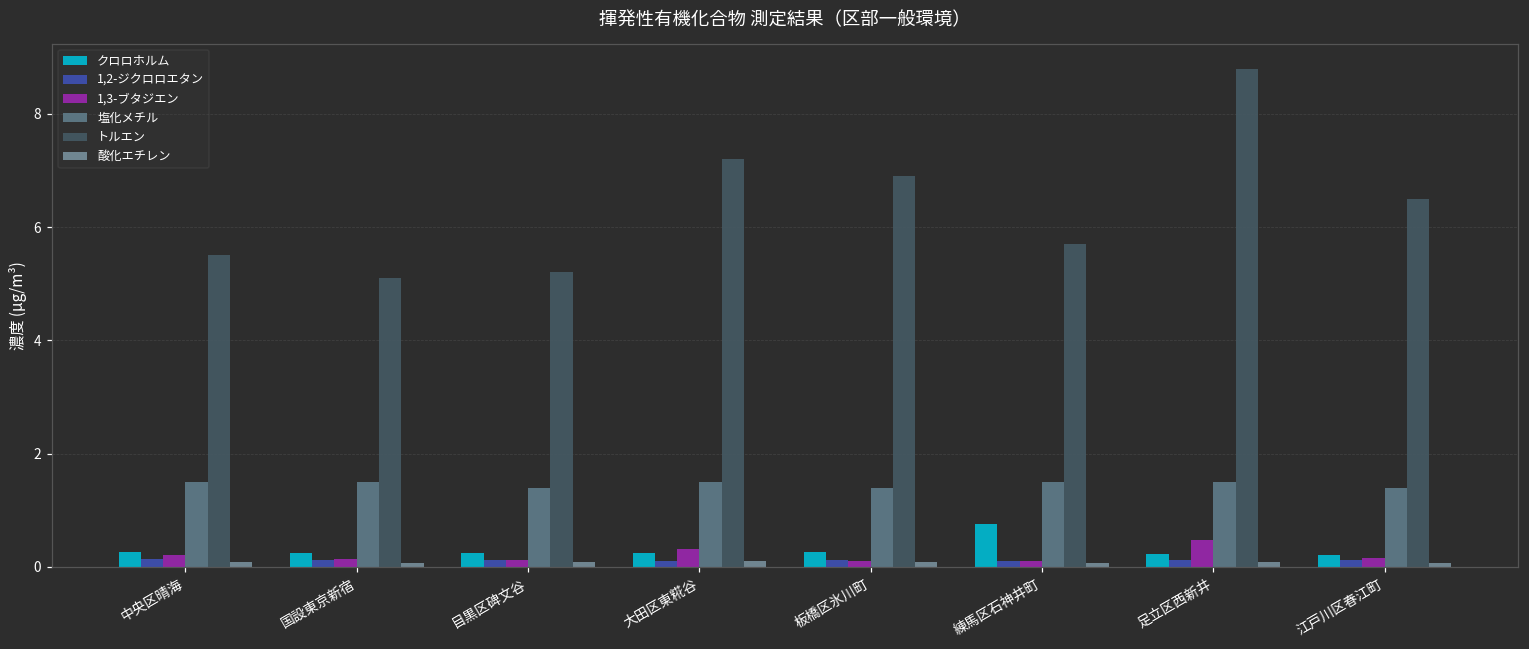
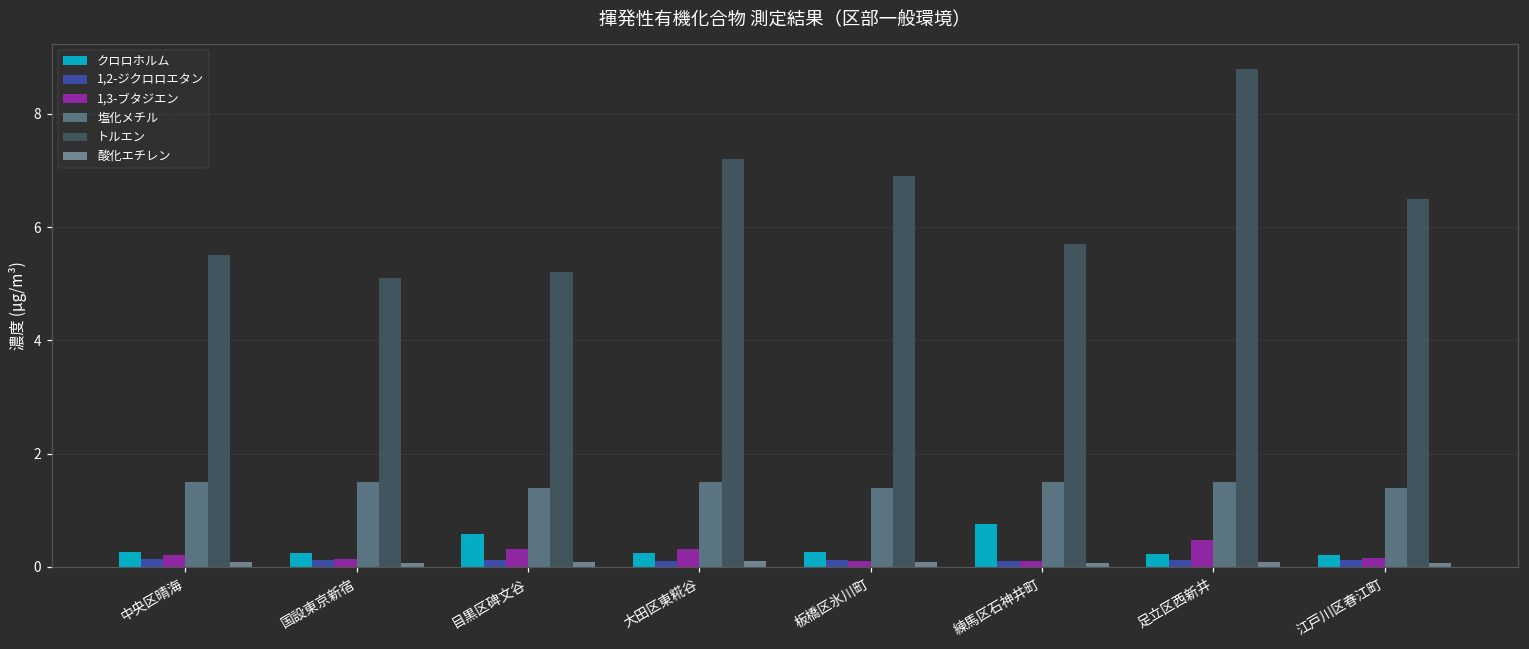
  {
    "クロロホルム": {
      "中央区晴海": 0.3,
      "国設東京新宿": 0.3,
-     "目黒区碑文谷": 0.2,
+     "目黒区碑文谷": 0.6,
      "大田区東糀谷": 0.2,
      "板橋区氷川町": 0.3,
      "練馬区石神井町": 0.8,
      "足立区西新井": 0.2,
      "江戸川区春江町": 0.2
    },
    "1,2-ジクロロエタン": {
      "中央区晴海": 0.1,
      "国設東京新宿": 0.1,
      "目黒区碑文谷": 0.1,
      "大田区東糀谷": 0.1,
      "板橋区氷川町": 0.1,
      "練馬区石神井町": 0.1,
      "足立区西新井": 0.1,
      "江戸川区春江町": 0.1
    },
    "1,3-ブタジエン": {
      "中央区晴海": 0.2,
      "国設東京新宿": 0.1,
-     "目黒区碑文谷": 0.1,
+     "目黒区碑文谷": 0.3,
      "大田区東糀谷": 0.3,
      "板橋区氷川町": 0.1,
      "練馬区石神井町": 0.1,
      "足立区西新井": 0.5,
      "江戸川区春江町": 0.2
    }
  }
